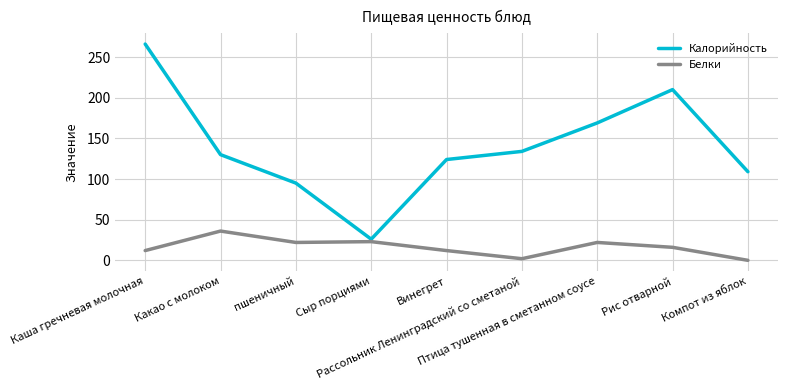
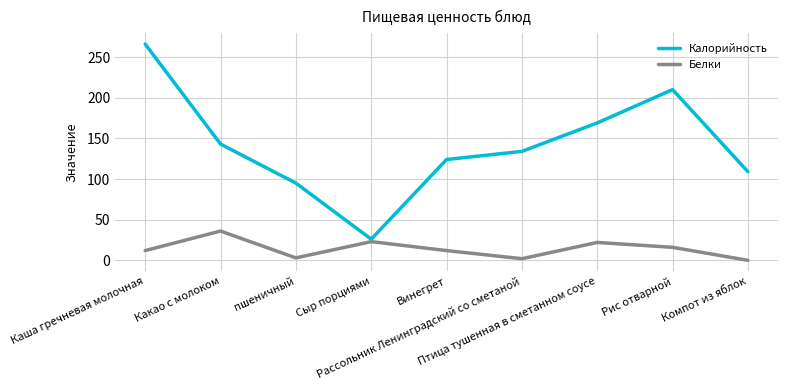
  {
    "Калорийность": {
      "Каша гречневая молочная": 270,
-     "Какао с молоком": 130,
+     "Какао с молоком": 140,
      "пшеничный": 100,
      "Винегрет": 120,
      "Рассольник Ленинградский со сметаной": 130,
      "Птица тушенная в сметанном соусе": 170,
      "Рис отварной": 210,
      "Компот из яблок": 110
    },
    "Белки": {
      "Каша гречневая молочная": 10,
      "Какао с молоком": 40,
-     "пшеничный": 20,
+     "пшеничный": 0,
      "Винегрет": 10,
      "Рассольник Ленинградский со сметаной": 0,
      "Птица тушенная в сметанном соусе": 20,
      "Рис отварной": 20,
      "Компот из яблок": 0
    }
  }
